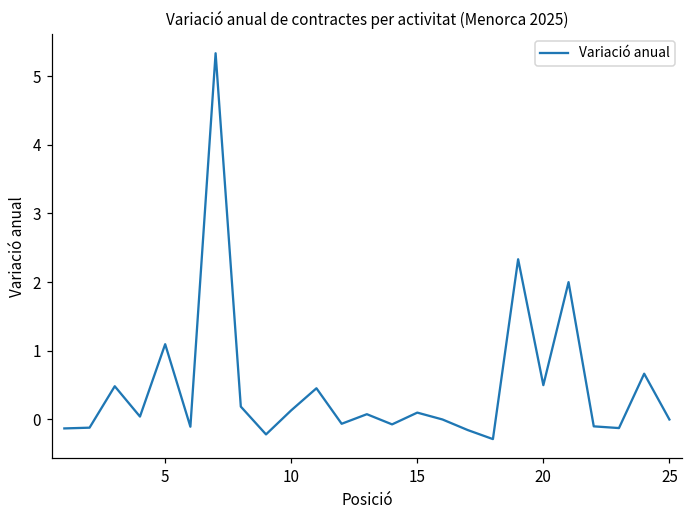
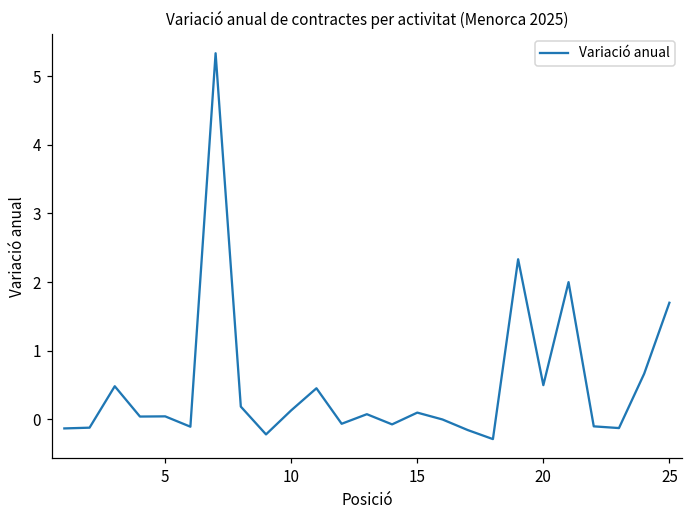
  {
-   "5": 1.1,
+   "5": 0.0,
    "10": 0.1,
    "15": 0.1,
    "20": 0.5,
-   "25": 0.0
+   "25": 1.7
  }
